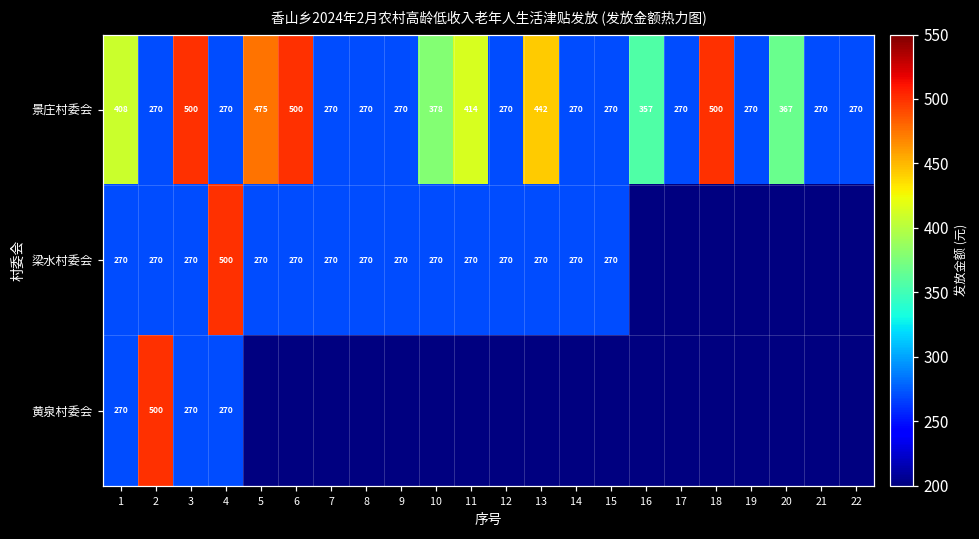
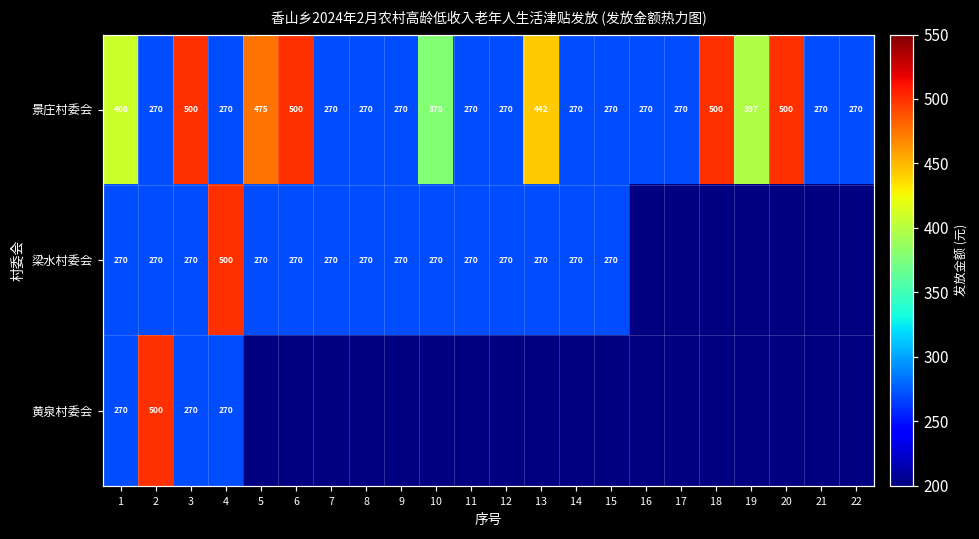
  {
    "景庄村委会": {
      "1": 408,
      "2": 270,
      "3": 500,
      "4": 270,
      "5": 475,
      "6": 500,
      "7": 270,
      "8": 270,
      "9": 270,
      "10": 378,
-     "11": 414,
+     "11": 270,
      "12": 270,
      "13": 442,
      "14": 270,
      "15": 270,
-     "16": 357,
+     "16": 270,
      "17": 270,
      "18": 500,
-     "19": 270,
-     "20": 367,
+     "19": 397,
+     "20": 500,
      "21": 270,
      "22": 270
    },
    "梁水村委会": {
      "1": 270,
      "2": 270,
      "3": 270,
      "4": 500,
      "5": 270,
      "6": 270,
      "7": 270,
      "8": 270,
      "9": 270,
      "10": 270,
      "11": 270,
      "12": 270,
      "13": 270,
      "14": 270,
      "15": 270
    },
    "黄泉村委会": {
      "1": 270,
      "2": 500,
      "3": 270,
      "4": 270
    }
  }
